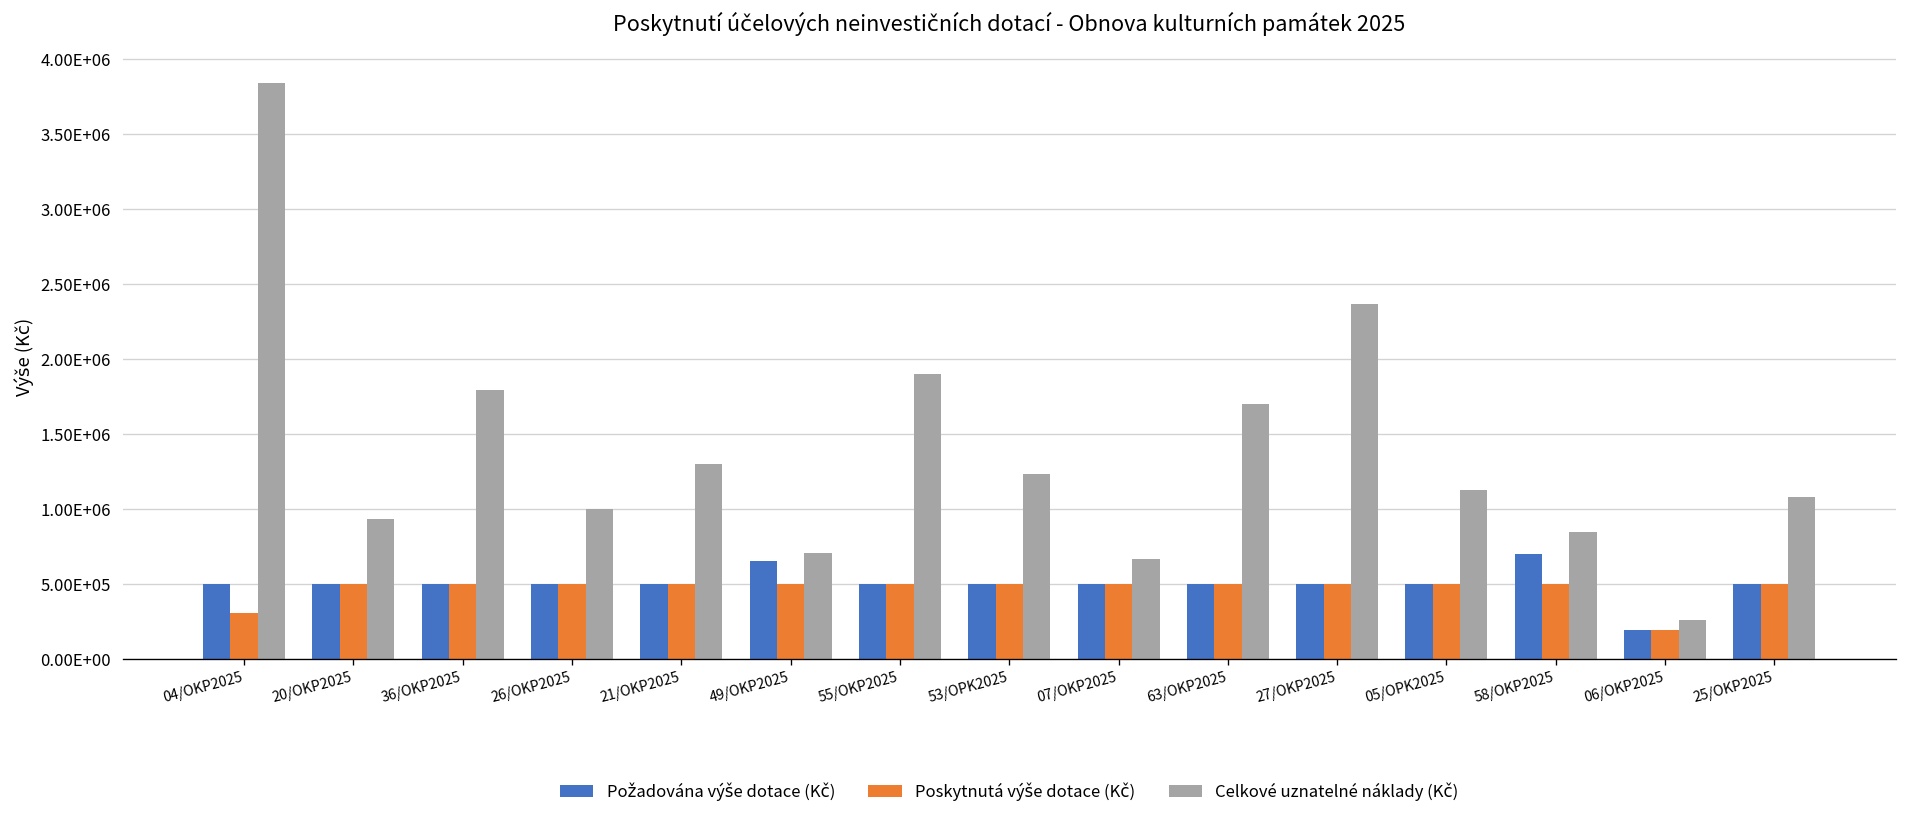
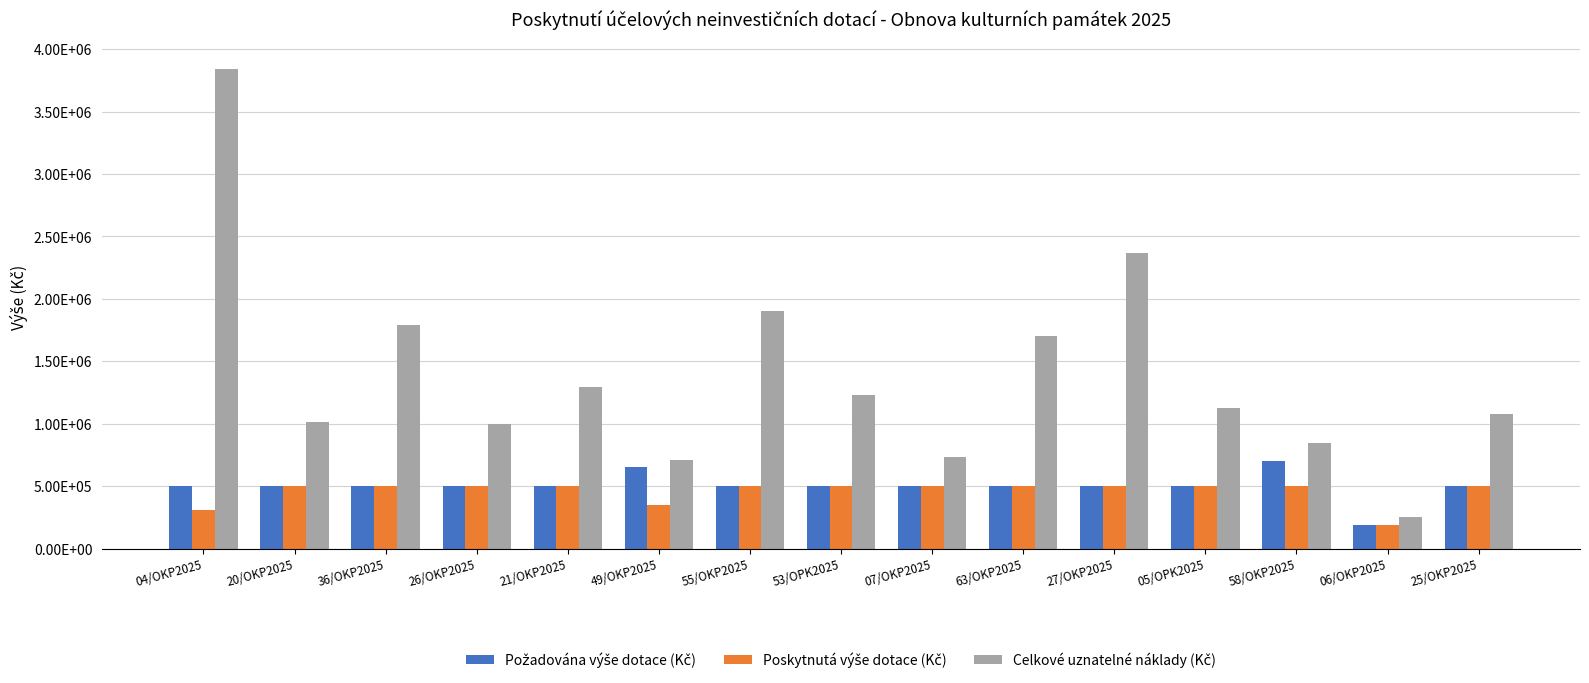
  {
    "Požadována výše dotace (Kč)": {
      "04/OKP2025": 500000,
      "20/OKP2025": 500000,
      "36/OKP2025": 500000,
      "26/OKP2025": 500000,
      "21/OKP2025": 500000,
      "49/OKP2025": 650000,
      "55/OKP2025": 500000,
      "53/OPK2025": 500000,
      "07/OKP2025": 500000,
      "63/OKP2025": 500000,
      "27/OKP2025": 500000,
      "05/OPK2025": 500000,
      "58/OKP2025": 700000,
      "06/OKP2025": 190000,
      "25/OKP2025": 500000
    },
    "Poskytnutá výše dotace (Kč)": {
      "04/OKP2025": 310000,
      "20/OKP2025": 500000,
      "36/OKP2025": 500000,
      "26/OKP2025": 500000,
      "21/OKP2025": 500000,
-     "49/OKP2025": 500000,
+     "49/OKP2025": 350000,
      "55/OKP2025": 500000,
      "53/OPK2025": 500000,
      "07/OKP2025": 500000,
      "63/OKP2025": 500000,
      "27/OKP2025": 500000,
      "05/OPK2025": 500000,
      "58/OKP2025": 500000,
      "06/OKP2025": 190000,
      "25/OKP2025": 500000
    },
    "Celkové uznatelné náklady (Kč)": {
      "04/OKP2025": 3840000,
-     "20/OKP2025": 930000,
+     "20/OKP2025": 1010000,
      "36/OKP2025": 1790000,
      "26/OKP2025": 1000000,
      "21/OKP2025": 1300000,
      "49/OKP2025": 710000,
      "55/OKP2025": 1900000,
      "53/OPK2025": 1230000,
-     "07/OKP2025": 660000,
+     "07/OKP2025": 730000,
      "63/OKP2025": 1700000,
      "27/OKP2025": 2370000,
      "05/OPK2025": 1130000,
      "58/OKP2025": 840000,
      "06/OKP2025": 260000,
      "25/OKP2025": 1080000
    }
  }
